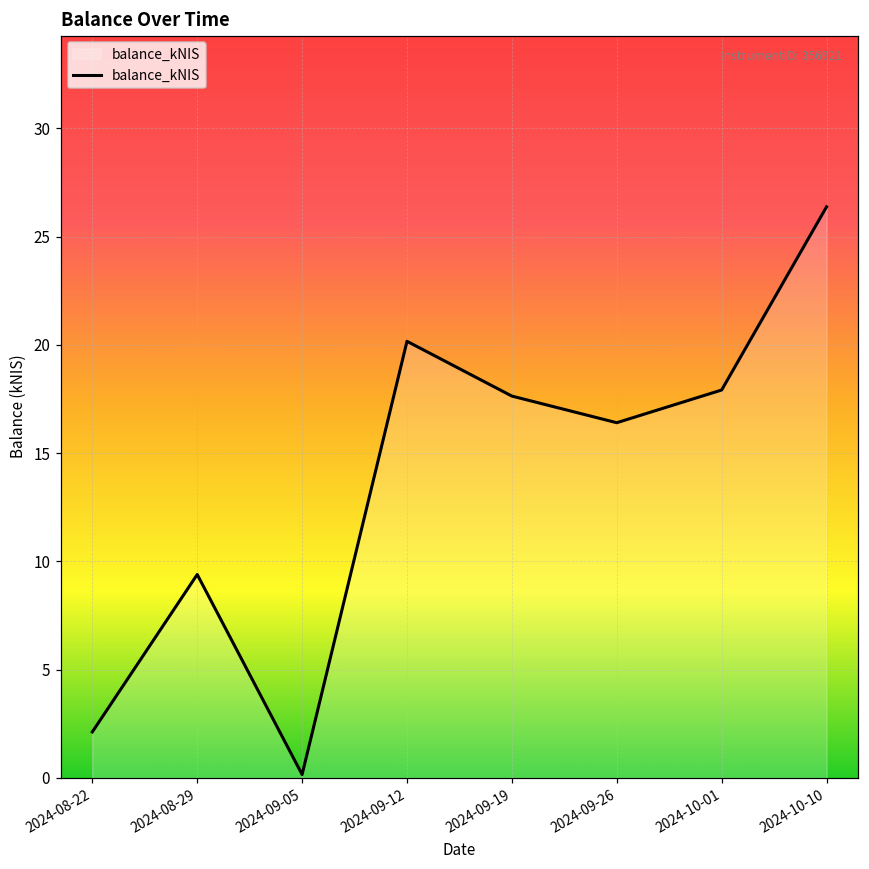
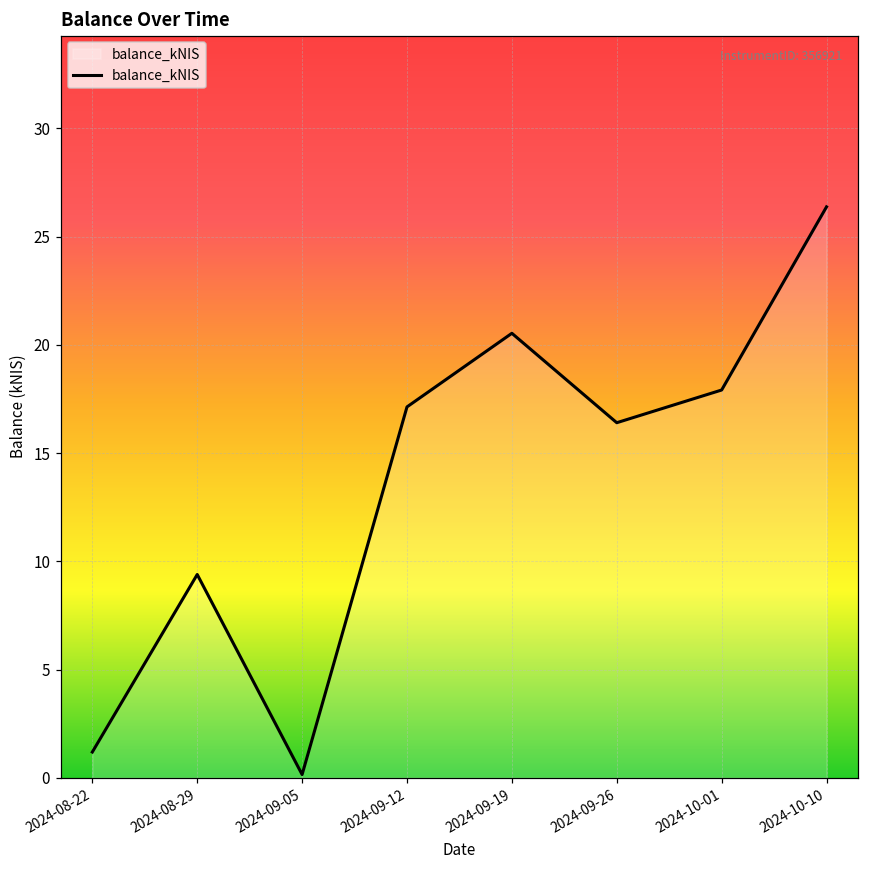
  {
-   "2024-08-22": 2.1,
+   "2024-08-22": 1.2,
    "2024-08-29": 9.4,
    "2024-09-05": 0.2,
-   "2024-09-12": 20.2,
-   "2024-09-19": 17.6,
+   "2024-09-12": 17.1,
+   "2024-09-19": 20.5,
    "2024-09-26": 16.4,
    "2024-10-01": 17.9,
    "2024-10-10": 26.4
  }
